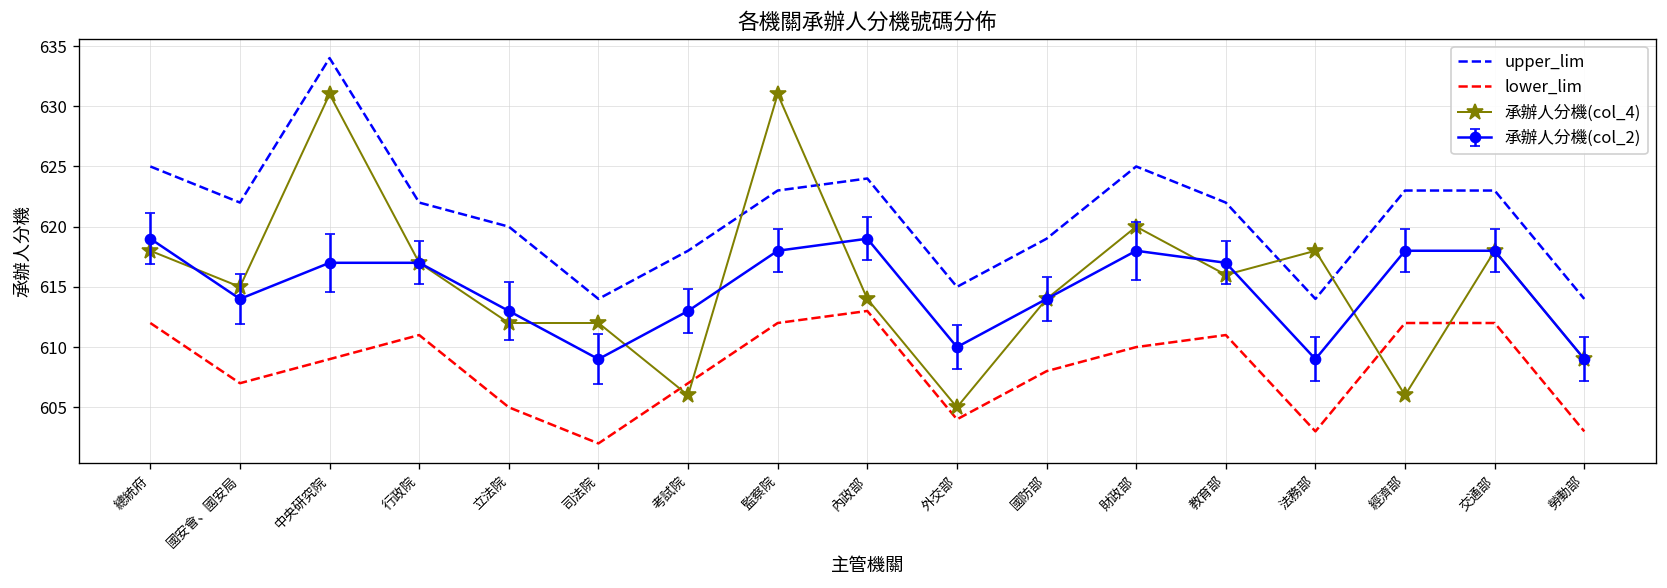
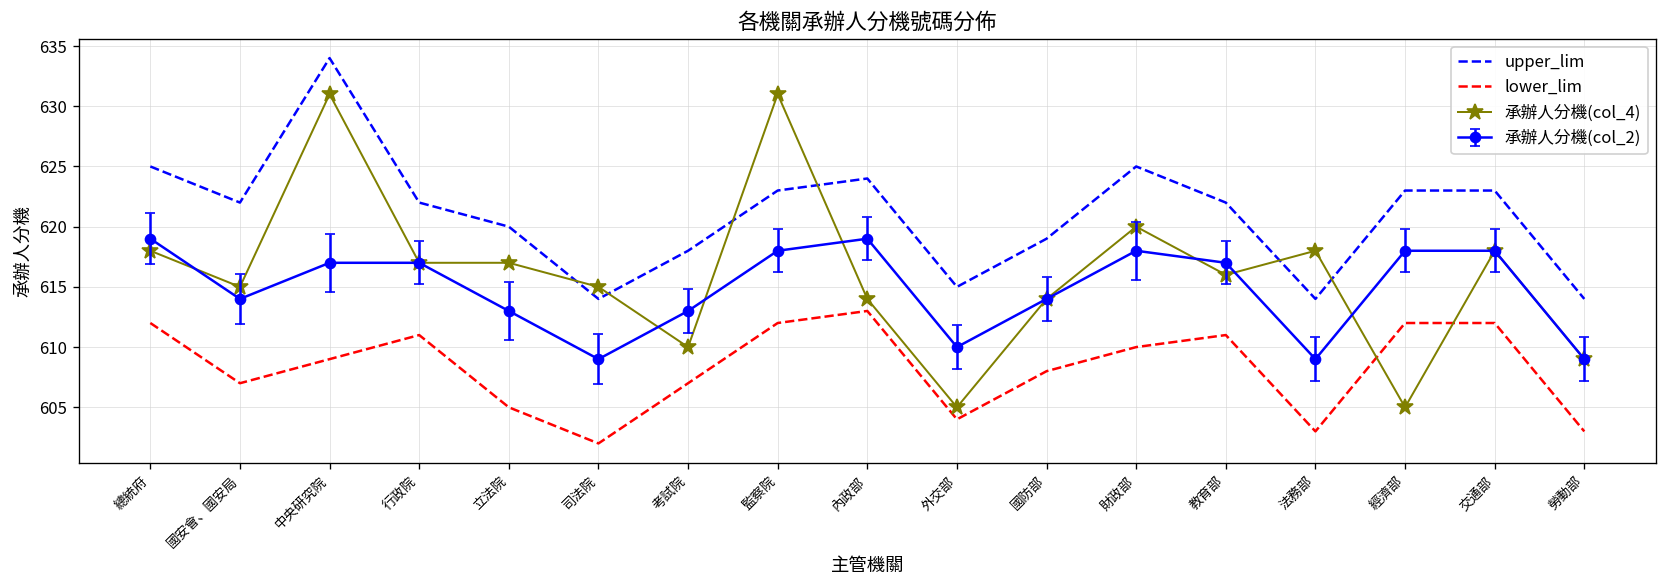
  {
    "lower_lim": {
      "總統府": 612,
      "國安會、國安局": 607,
      "中央研究院": 609,
      "行政院": 611,
      "立法院": 605,
      "司法院": 602,
      "考試院": 607,
      "監察院": 612,
      "內政部": 613,
      "外交部": 604,
      "國防部": 608,
      "財政部": 610,
      "教育部": 611,
      "法務部": 603,
      "經濟部": 612,
      "交通部": 612,
      "勞動部": 603
    },
    "承辦人分機(col_4)": {
      "總統府": 618,
      "國安會、國安局": 615,
      "中央研究院": 631,
-     "立法院": 612,
-     "司法院": 612,
-     "考試院": 606,
+     "立法院": 617,
+     "司法院": 615,
+     "考試院": 610,
      "監察院": 631,
      "內政部": 614,
      "外交部": 605,
      "財政部": 620,
      "教育部": 616,
      "法務部": 618,
-     "經濟部": 606
+     "經濟部": 605
    }
  }
